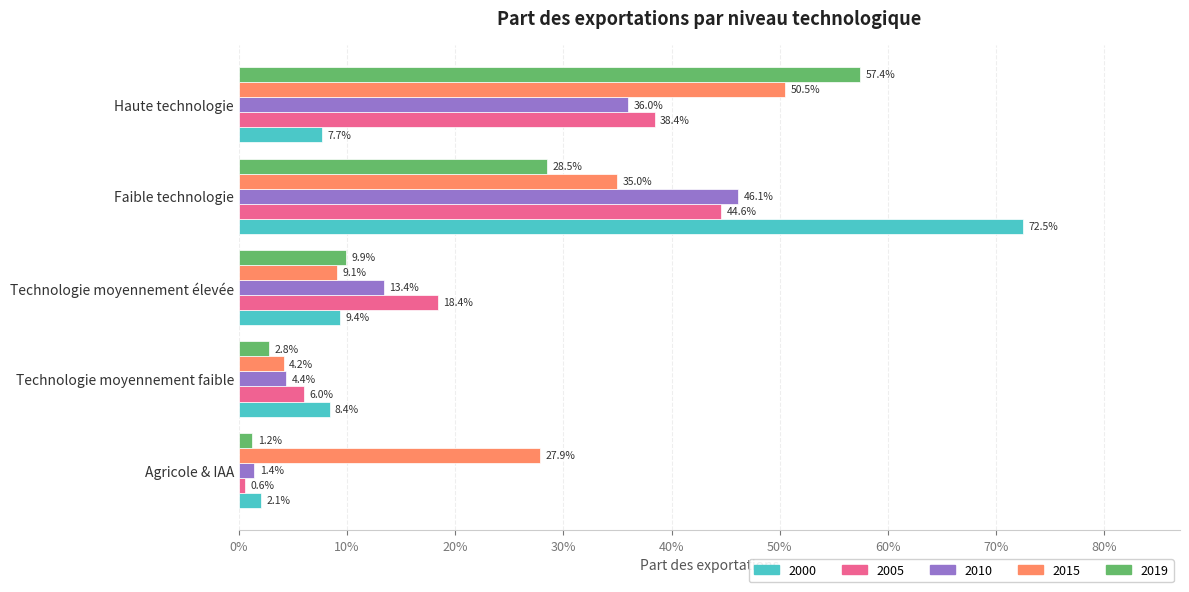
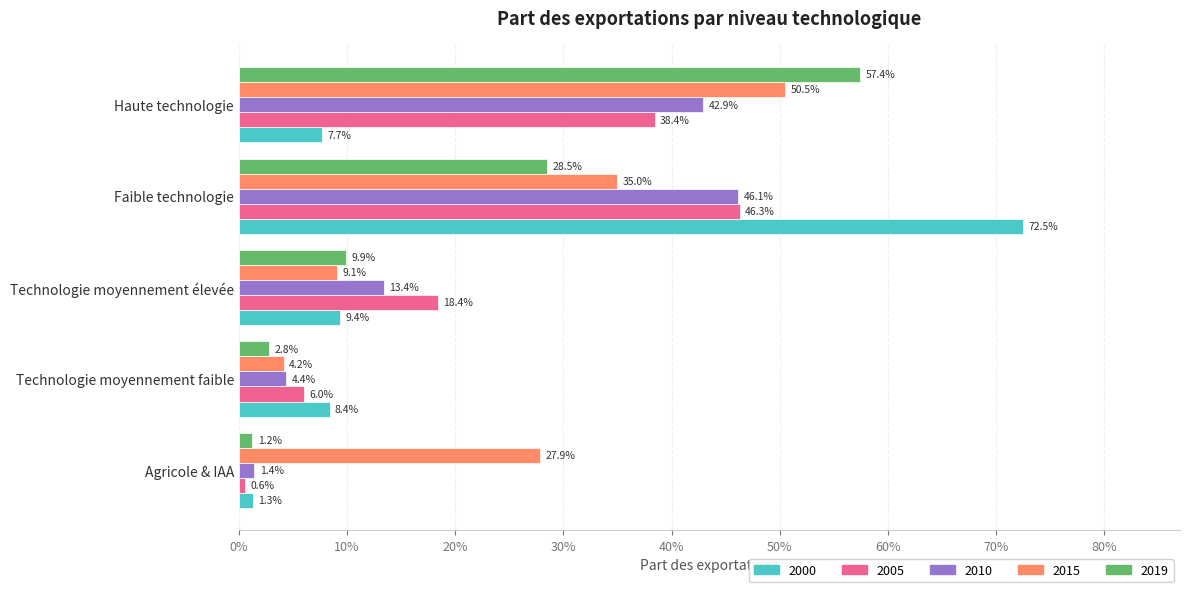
  {
    "2000": {
      "Haute technologie": "7.7%",
      "Faible technologie": "72.5%",
      "Technologie moyennement élevée": "9.4%",
      "Technologie moyennement faible": "8.4%",
-     "Agricole & IAA": "2.1%"
+     "Agricole & IAA": "1.3%"
    },
    "2005": {
      "Haute technologie": "38.4%",
-     "Faible technologie": "44.6%",
+     "Faible technologie": "46.3%",
      "Technologie moyennement élevée": "18.4%",
      "Technologie moyennement faible": "6.0%",
      "Agricole & IAA": "0.6%"
    },
    "2010": {
-     "Haute technologie": "36.0%",
+     "Haute technologie": "42.9%",
      "Faible technologie": "46.1%",
      "Technologie moyennement élevée": "13.4%",
      "Technologie moyennement faible": "4.4%",
      "Agricole & IAA": "1.4%"
    },
    "2015": {
      "Haute technologie": "50.5%",
      "Faible technologie": "35.0%",
      "Technologie moyennement élevée": "9.1%",
      "Technologie moyennement faible": "4.2%",
      "Agricole & IAA": "27.9%"
    },
    "2019": {
      "Haute technologie": "57.4%",
      "Faible technologie": "28.5%",
      "Technologie moyennement élevée": "9.9%",
      "Technologie moyennement faible": "2.8%",
      "Agricole & IAA": "1.2%"
    }
  }
